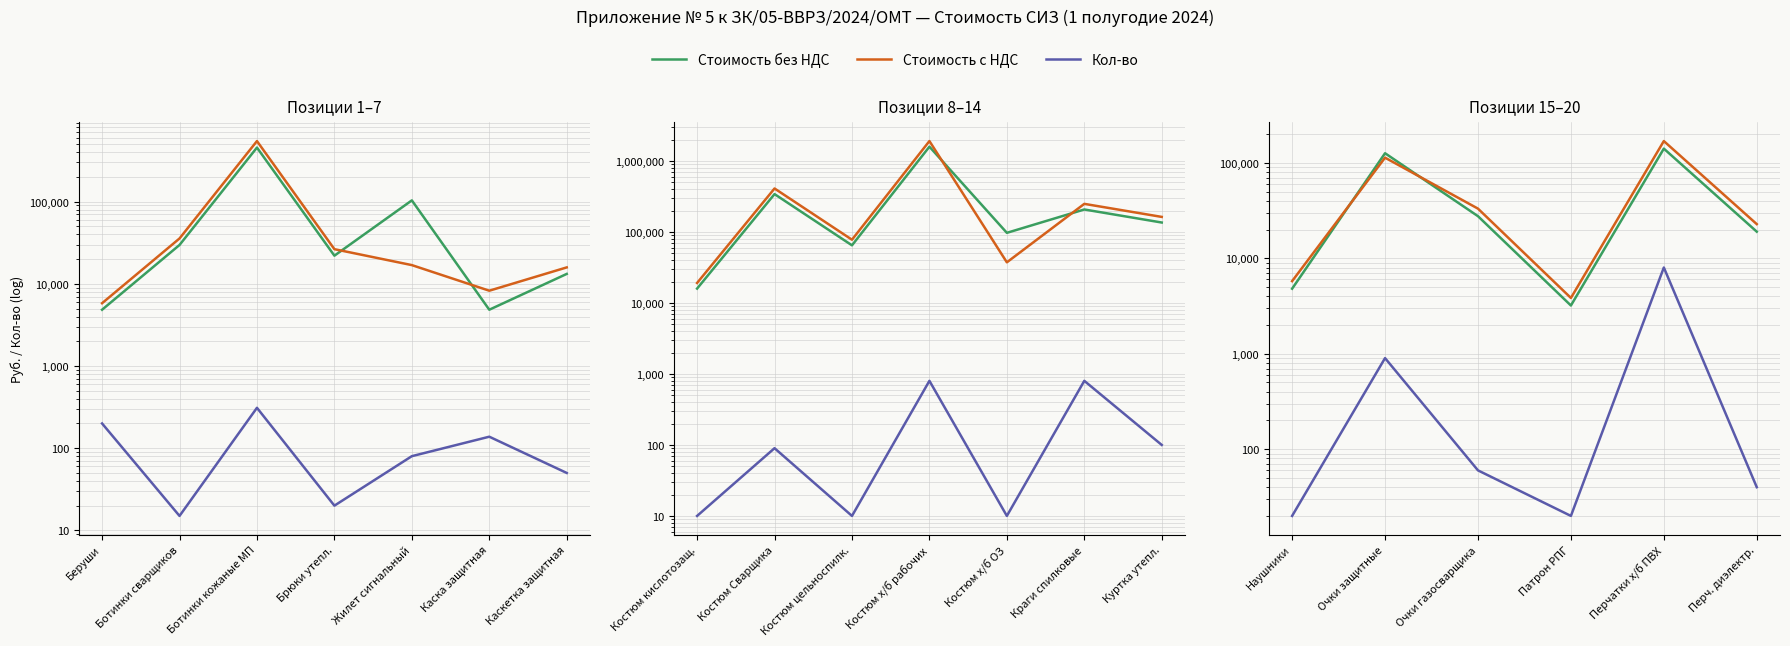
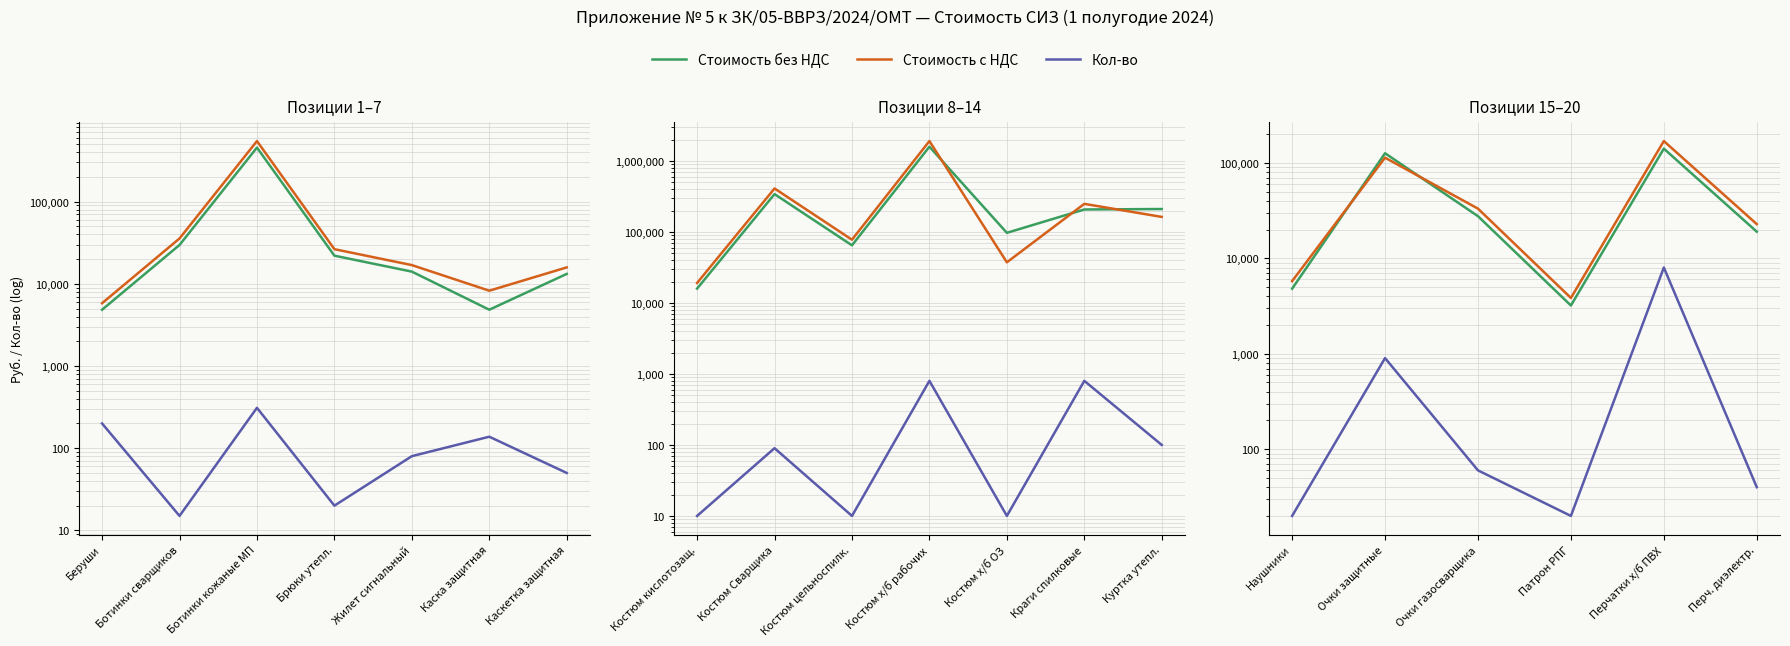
  {
    "Позиции 1–7": {
      "Стоимость без НДС": {
        "Беруши": "5,000",
        "Ботинки сварщиков": "30,000",
        "Ботинки кожаные МП": "500,000",
        "Брюки утепл.": "22,000",
-       "Жилет сигнальный": "100,000",
+       "Жилет сигнальный": "14,000",
        "Каска защитная": "5,000",
        "Каскетка защитная": "13,000"
      },
      "Стоимость с НДС": {
        "Беруши": "6,000",
        "Ботинки сварщиков": "36,000",
        "Ботинки кожаные МП": "500,000",
        "Брюки утепл.": "26,000",
        "Жилет сигнальный": "17,000",
        "Каска защитная": "8,000",
        "Каскетка защитная": "16,000"
      },
      "Кол-во": {
        "Беруши": "200",
        "Ботинки сварщиков": "15",
        "Ботинки кожаные МП": "310",
        "Брюки утепл.": "20",
        "Жилет сигнальный": "80",
        "Каска защитная": "140",
        "Каскетка защитная": "50"
      }
    },
    "Позиции 8–14": {
      "Стоимость без НДС": {
        "Костюм кислотозащ.": "16,000",
        "Костюм Сварщика": "300,000",
        "Костюм цельноспилк.": "60,000",
        "Костюм х/б рабочих": "1,600,000",
        "Костюм х/б ОЗ": "100,000",
        "Краги спилковые": "210,000",
-       "Куртка утепл.": "140,000"
+       "Куртка утепл.": "210,000"
      },
      "Стоимость с НДС": {
        "Костюм кислотозащ.": "19,000",
        "Костюм Сварщика": "400,000",
        "Костюм цельноспилк.": "80,000",
        "Костюм х/б рабочих": "1,900,000",
        "Костюм х/б ОЗ": "40,000",
        "Краги спилковые": "250,000",
        "Куртка утепл.": "160,000"
      },
      "Кол-во": {
        "Костюм кислотозащ.": "10",
        "Костюм Сварщика": "90",
        "Костюм цельноспилк.": "10",
        "Костюм х/б рабочих": "800",
        "Костюм х/б ОЗ": "10",
        "Краги спилковые": "800",
        "Куртка утепл.": "100"
      }
    },
    "Позиции 15–20": {
      "Стоимость без НДС": {
        "Наушники": "5,000",
        "Очки защитные": "130,000",
        "Очки газосварщика": "28,000",
        "Патрон РПГ": "3,200",
        "Перчатки х/б ПВХ": "140,000",
        "Перч. диэлектр.": "19,000"
      },
      "Стоимость с НДС": {
        "Наушники": "6,000",
        "Очки защитные": "110,000",
        "Очки газосварщика": "33,000",
        "Патрон РПГ": "3,800",
        "Перчатки х/б ПВХ": "170,000",
        "Перч. диэлектр.": "23,000"
      },
      "Кол-во": {
        "Наушники": "20",
        "Очки защитные": "900",
        "Очки газосварщика": "60",
        "Патрон РПГ": "20",
        "Перчатки х/б ПВХ": "8,000",
        "Перч. диэлектр.": "40"
      }
    }
  }
